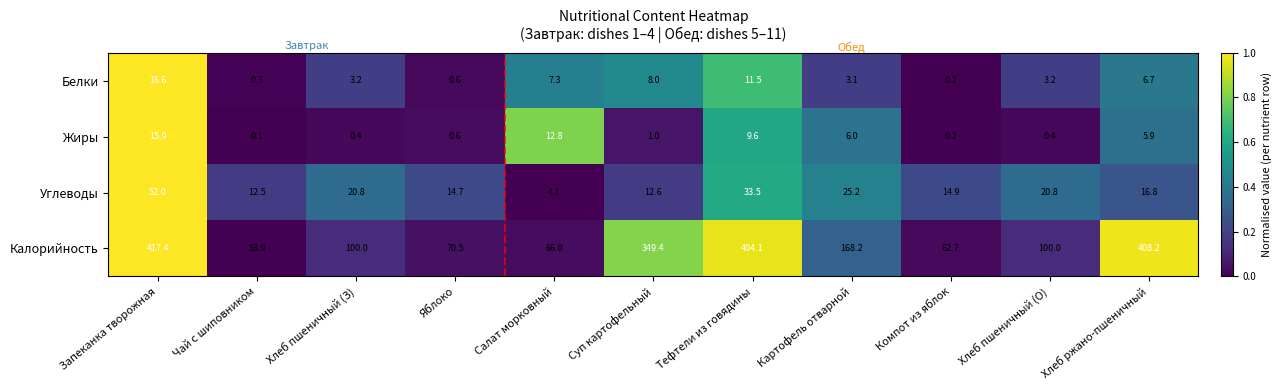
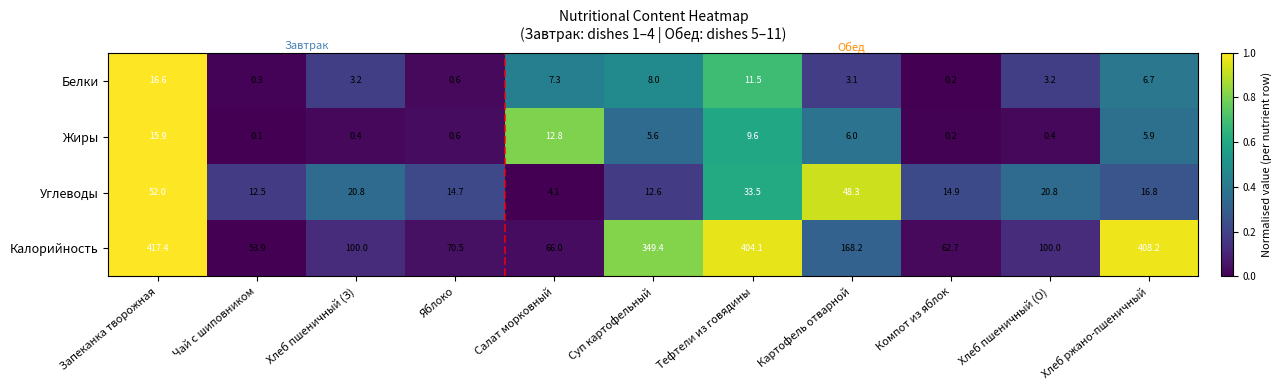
  {
    "Белки": {
      "Запеканка творожная": 16.6,
      "Чай с шиповником": 0.3,
      "Хлеб пшеничный (З)": 3.2,
      "Яблоко": 0.6,
      "Салат морковный": 7.3,
      "Суп картофельный": 8.0,
      "Тефтели из говядины": 11.5,
      "Картофель отварной": 3.1,
      "Компот из яблок": 0.2,
      "Хлеб пшеничный (О)": 3.2,
      "Хлеб ржано-пшеничный": 6.7
    },
    "Жиры": {
      "Запеканка творожная": 15.9,
      "Чай с шиповником": 0.1,
      "Хлеб пшеничный (З)": 0.4,
      "Яблоко": 0.6,
      "Салат морковный": 12.8,
-     "Суп картофельный": 1.0,
+     "Суп картофельный": 5.6,
      "Тефтели из говядины": 9.6,
      "Картофель отварной": 6.0,
      "Компот из яблок": 0.2,
      "Хлеб пшеничный (О)": 0.4,
      "Хлеб ржано-пшеничный": 5.9
    },
    "Углеводы": {
      "Запеканка творожная": 52.0,
      "Чай с шиповником": 12.5,
      "Хлеб пшеничный (З)": 20.8,
      "Яблоко": 14.7,
      "Салат морковный": 4.1,
      "Суп картофельный": 12.6,
      "Тефтели из говядины": 33.5,
-     "Картофель отварной": 25.2,
+     "Картофель отварной": 48.3,
      "Компот из яблок": 14.9,
      "Хлеб пшеничный (О)": 20.8,
      "Хлеб ржано-пшеничный": 16.8
    },
    "Калорийность": {
      "Запеканка творожная": 417.4,
      "Чай с шиповником": 53.9,
      "Хлеб пшеничный (З)": 100.0,
      "Яблоко": 70.5,
      "Салат морковный": 66.0,
      "Суп картофельный": 349.4,
      "Тефтели из говядины": 404.1,
      "Картофель отварной": 168.2,
      "Компот из яблок": 62.7,
      "Хлеб пшеничный (О)": 100.0,
      "Хлеб ржано-пшеничный": 408.2
    }
  }
